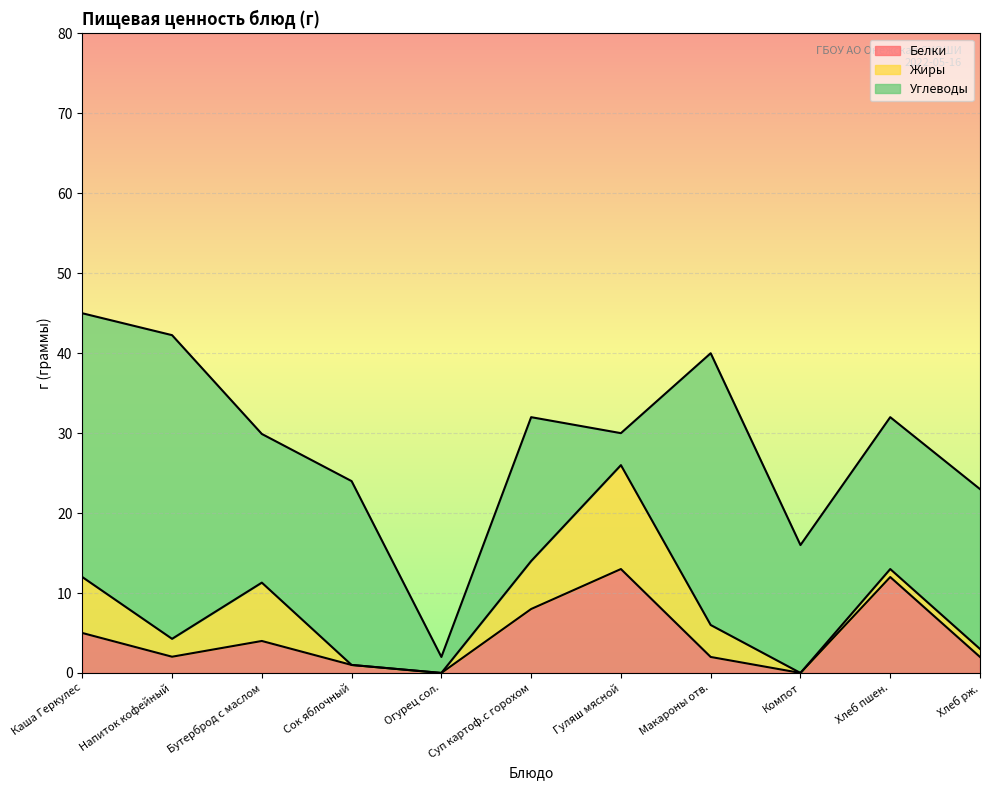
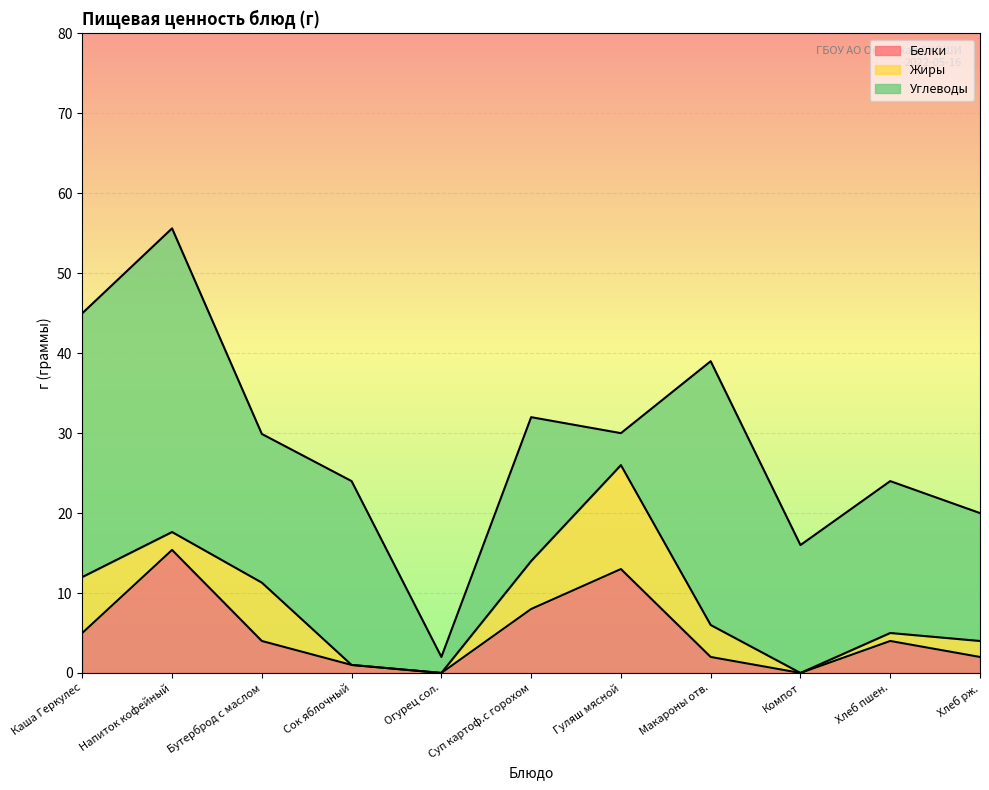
  {
    "Белки": {
      "Каша Геркулес": 5,
-     "Напиток кофейный": 2,
+     "Напиток кофейный": 15,
      "Бутерброд с маслом": 4,
      "Суп картоф.с горохом": 8,
      "Гуляш мясной": 13,
      "Макароны отв.": 2,
-     "Хлеб пшен.": 12,
+     "Хлеб пшен.": 4,
      "Хлеб рж.": 2
    },
    "Жиры": {
      "Каша Геркулес": 7,
      "Напиток кофейный": 2,
      "Бутерброд с маслом": 7,
      "Суп картоф.с горохом": 6,
      "Гуляш мясной": 13,
      "Макароны отв.": 4,
      "Хлеб пшен.": 1,
-     "Хлеб рж.": 1
+     "Хлеб рж.": 2
    },
    "Углеводы": {
      "Каша Геркулес": 33,
      "Напиток кофейный": 38,
      "Бутерброд с маслом": 19,
      "Сок яблочный": 23,
      "Огурец сол.": 2,
      "Суп картоф.с горохом": 18,
      "Гуляш мясной": 4,
-     "Макароны отв.": 34,
+     "Макароны отв.": 33,
      "Компот": 16,
      "Хлеб пшен.": 19,
-     "Хлеб рж.": 20
+     "Хлеб рж.": 16
    }
  }
